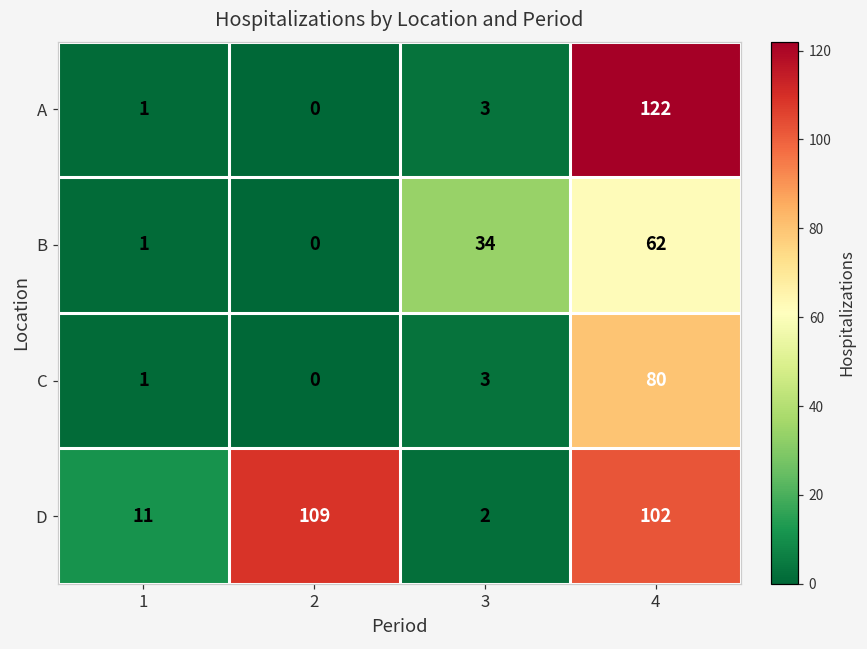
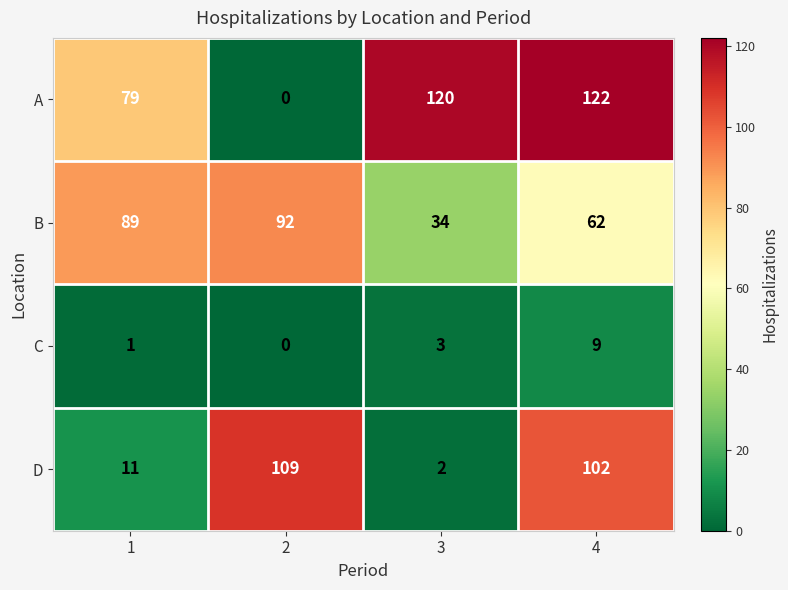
  {
    "A": {
-     "1": 1,
+     "1": 79,
      "2": 0,
-     "3": 3,
+     "3": 120,
      "4": 122
    },
    "B": {
-     "1": 1,
-     "2": 0,
+     "1": 89,
+     "2": 92,
      "3": 34,
      "4": 62
    },
    "C": {
      "1": 1,
      "2": 0,
      "3": 3,
-     "4": 80
+     "4": 9
    },
    "D": {
      "1": 11,
      "2": 109,
      "3": 2,
      "4": 102
    }
  }
